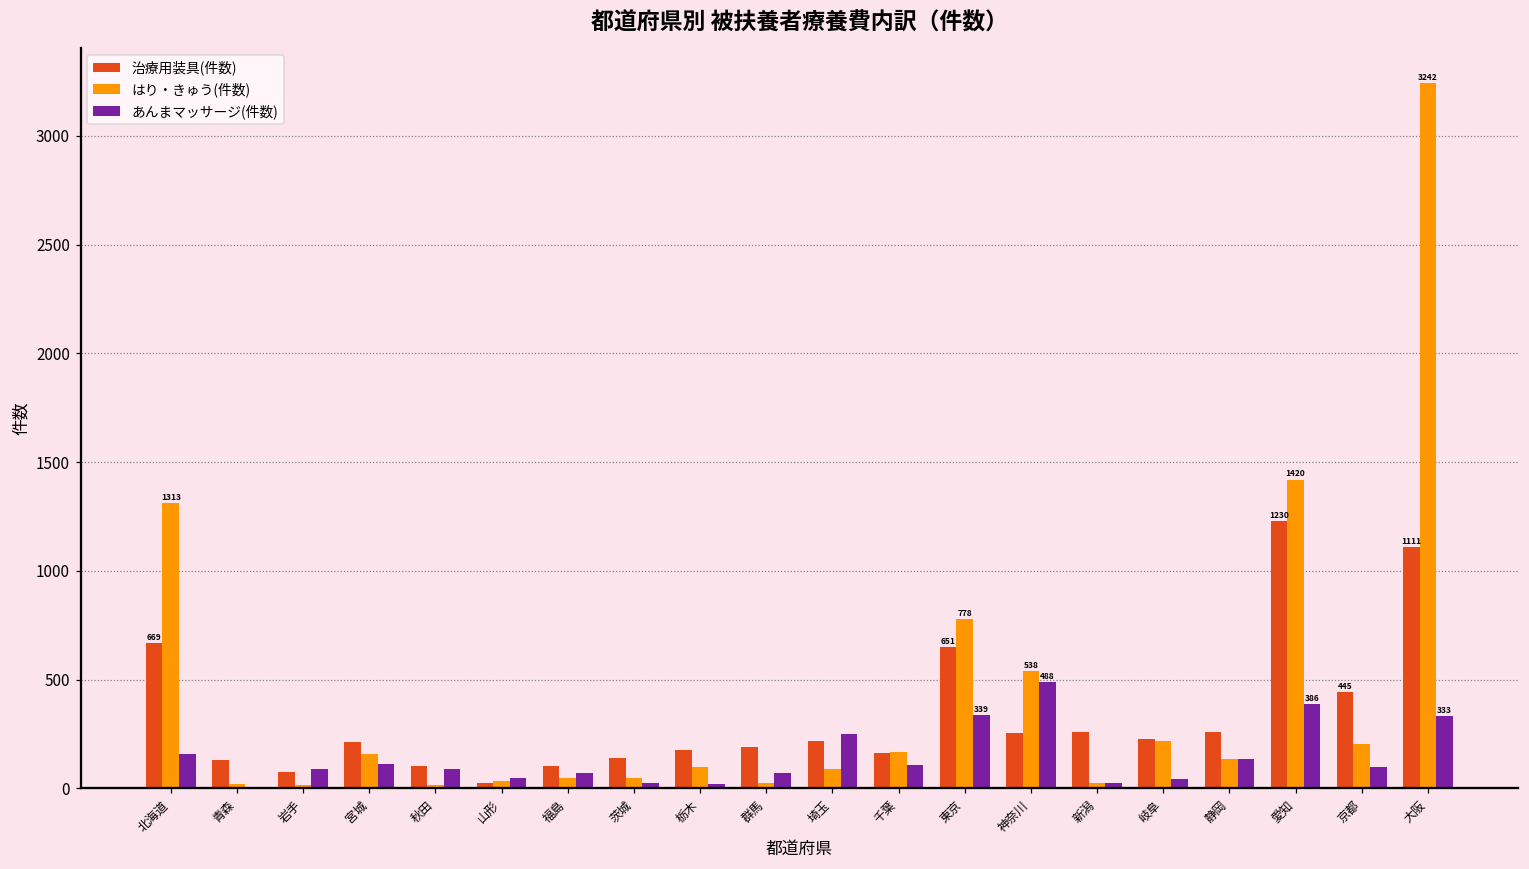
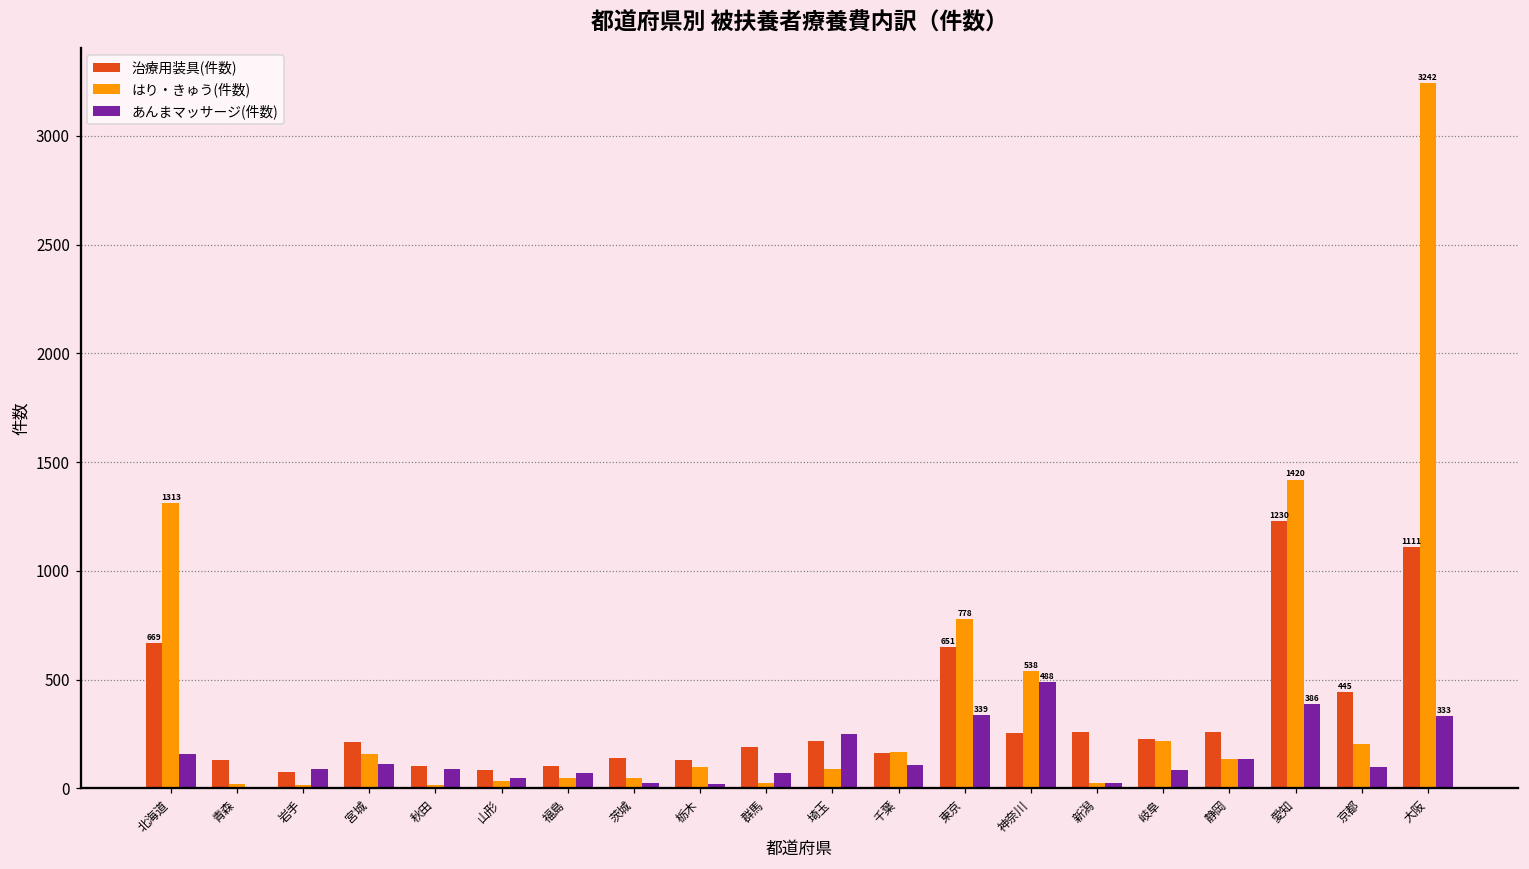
  {
    "治療用装具(件数)": {
      "青森": 130,
      "岩手": 80,
      "宮城": 210,
      "秋田": 100,
-     "山形": 30,
+     "山形": 80,
      "福島": 100,
      "茨城": 140,
-     "栃木": 180,
+     "栃木": 130,
      "群馬": 190,
      "埼玉": 220,
      "千葉": 160,
      "神奈川": 260,
      "新潟": 260,
      "岐阜": 230,
      "静岡": 260
    },
    "はり・きゅう(件数)": {
      "北海道": 1313,
      "東京": 778,
      "神奈川": 538,
      "愛知": 1420,
      "大阪": 3242
    },
    "あんまマッサージ(件数)": {
      "北海道": 160,
      "岩手": 90,
      "宮城": 110,
      "秋田": 90,
      "山形": 50,
      "福島": 70,
      "茨城": 30,
      "栃木": 20,
      "群馬": 70,
      "埼玉": 250,
      "千葉": 110,
      "新潟": 30,
-     "岐阜": 40,
+     "岐阜": 90,
      "静岡": 140,
      "京都": 100
    }
  }
